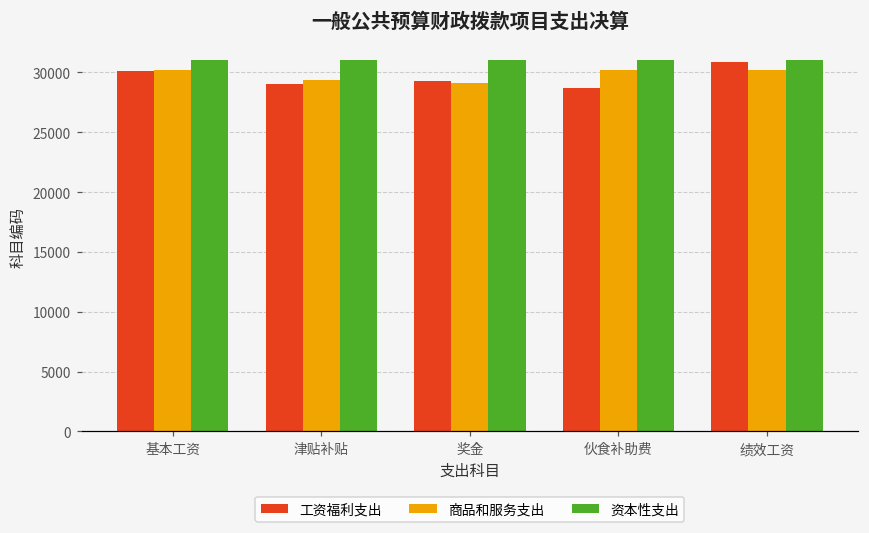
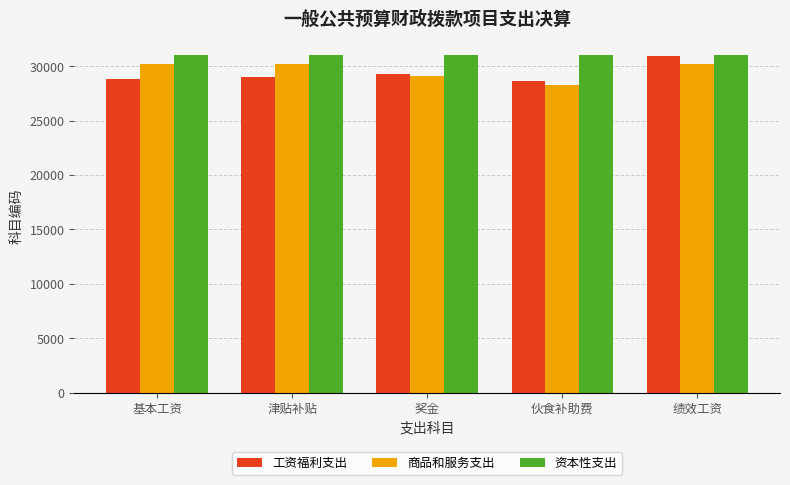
  {
    "工资福利支出": {
-     "基本工资": 30100,
+     "基本工资": 28900,
      "津贴补贴": 29100,
      "奖金": 29300,
      "伙食补助费": 28700,
      "绩效工资": 30900
    },
    "商品和服务支出": {
      "基本工资": 30200,
-     "津贴补贴": 29300,
+     "津贴补贴": 30200,
      "奖金": 29100,
-     "伙食补助费": 30200,
+     "伙食补助费": 28300,
      "绩效工资": 30200
    },
    "资本性支出": {
      "基本工资": 31000,
      "津贴补贴": 31000,
      "奖金": 31000,
      "伙食补助费": 31000,
      "绩效工资": 31000
    }
  }
